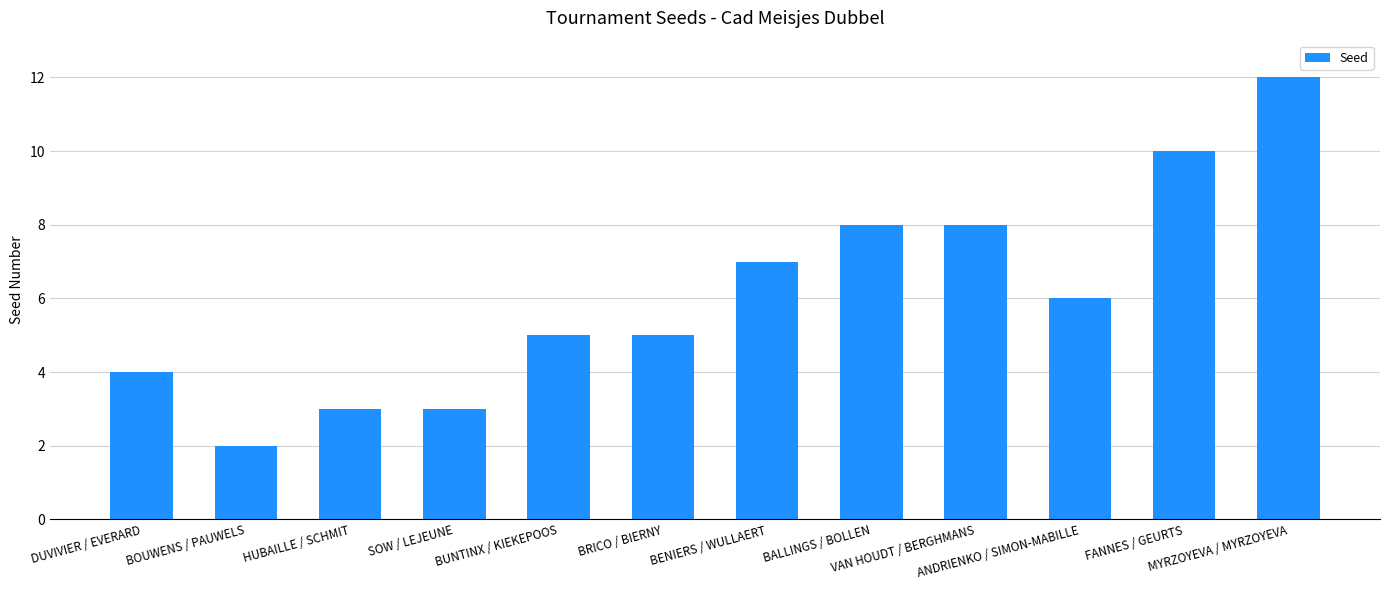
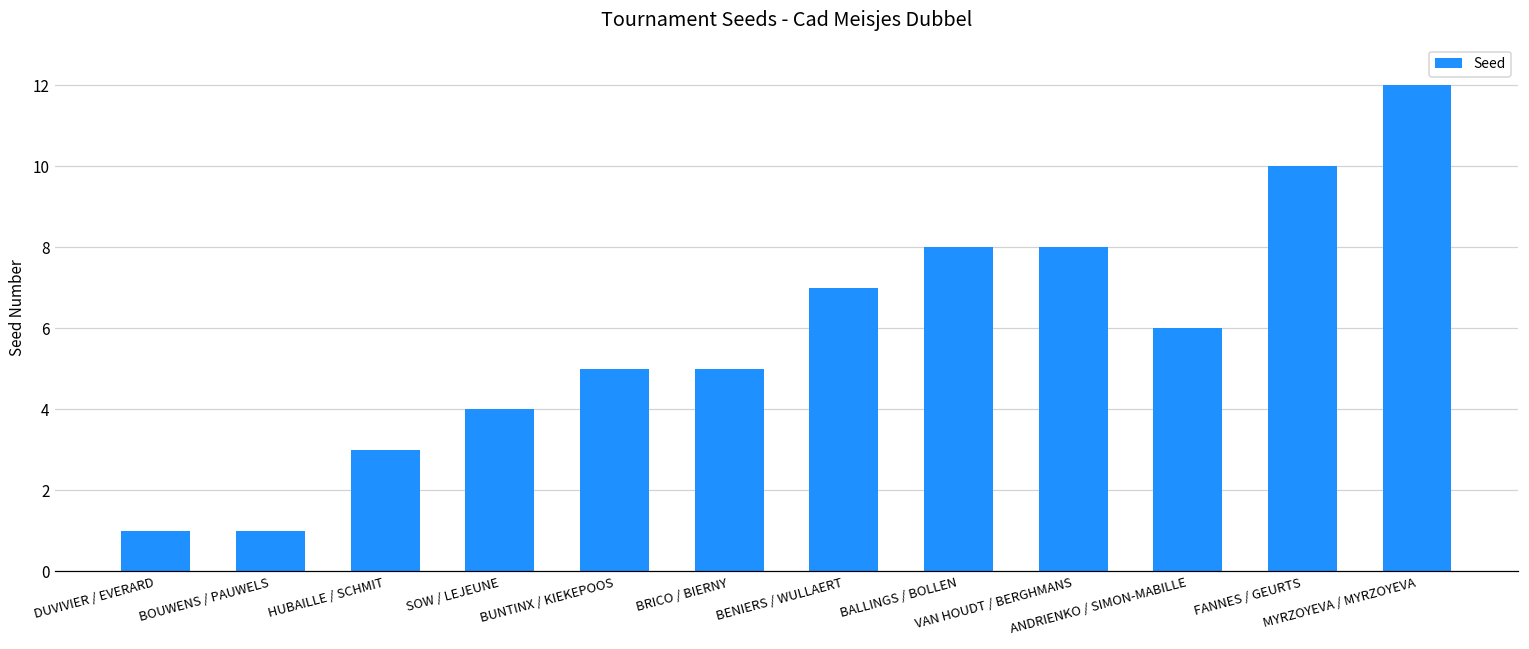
  {
-   "DUVIVIER / EVERARD": 4,
-   "BOUWENS / PAUWELS": 2,
+   "DUVIVIER / EVERARD": 1,
+   "BOUWENS / PAUWELS": 1,
    "HUBAILLE / SCHMIT": 3,
-   "SOW / LEJEUNE": 3,
+   "SOW / LEJEUNE": 4,
    "BUNTINX / KIEKEPOOS": 5,
    "BRICO / BIERNY": 5,
    "BENIERS / WULLAERT": 7,
    "BALLINGS / BOLLEN": 8,
    "VAN HOUDT / BERGHMANS": 8,
    "ANDRIENKO / SIMON-MABILLE": 6,
    "FANNES / GEURTS": 10,
    "MYRZOYEVA / MYRZOYEVA": 12
  }
